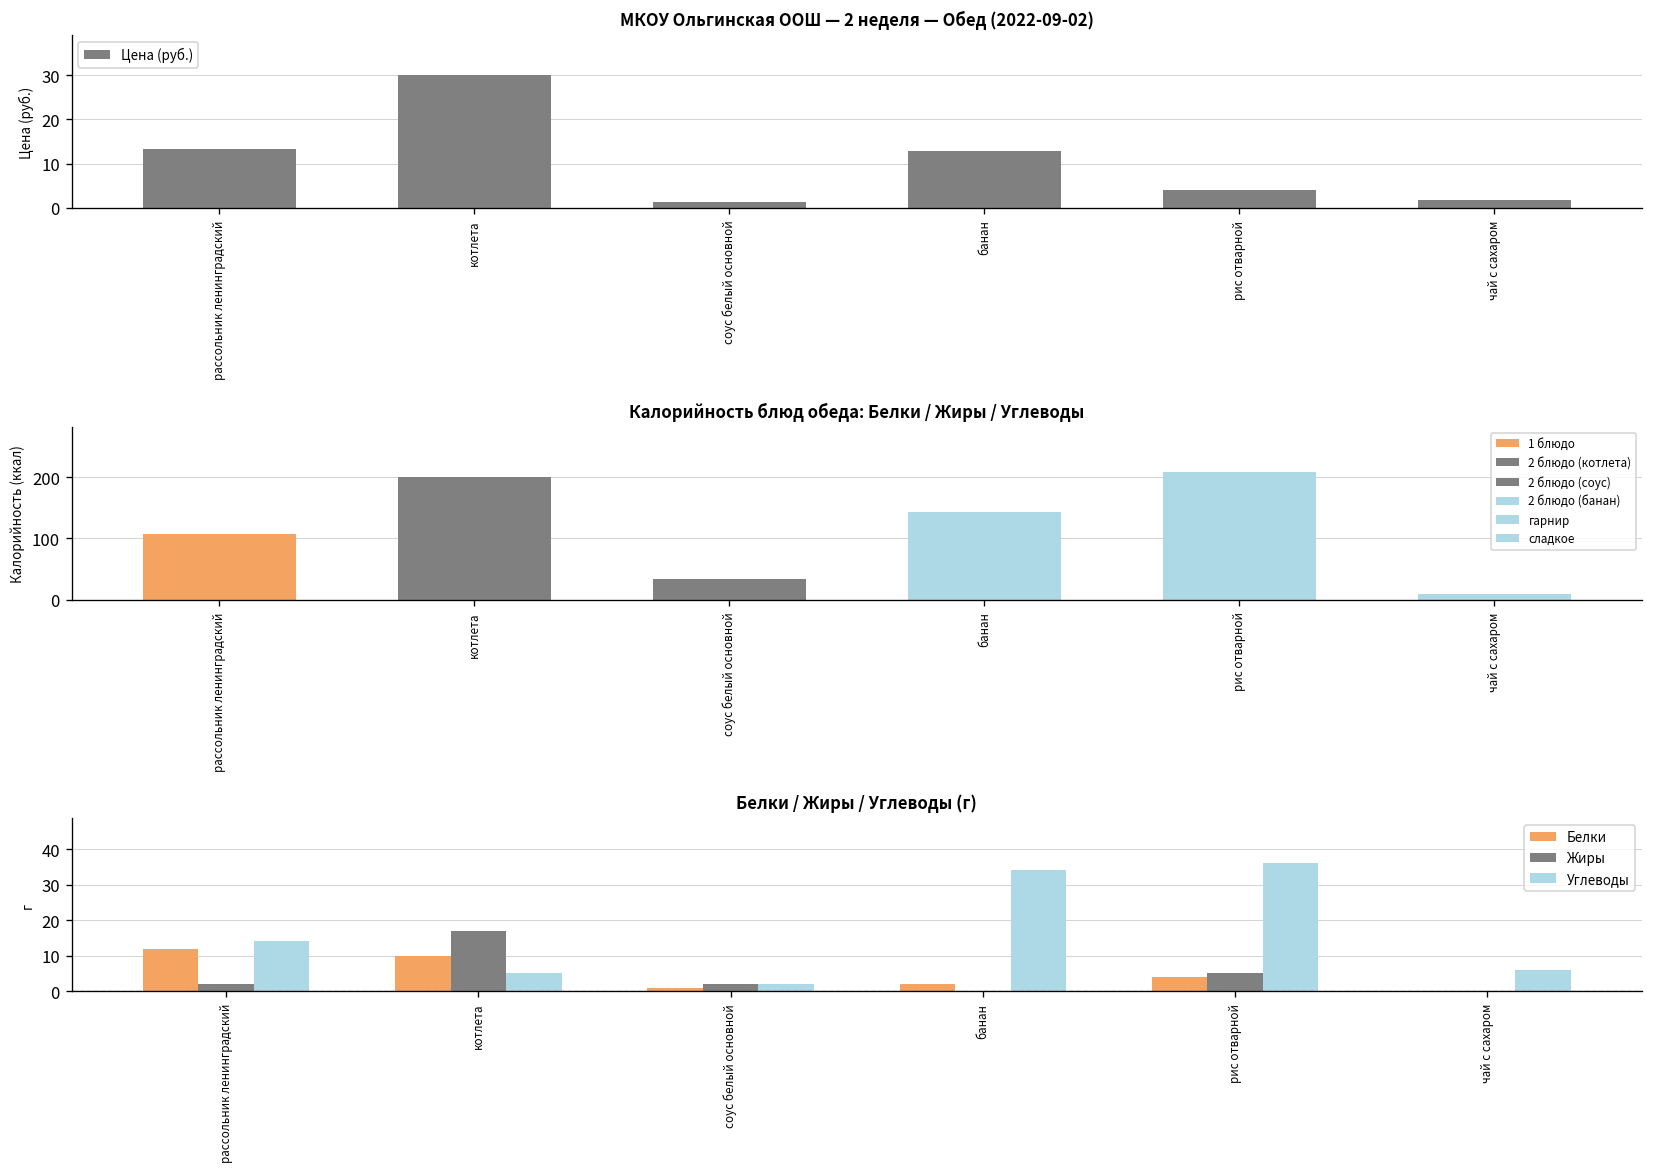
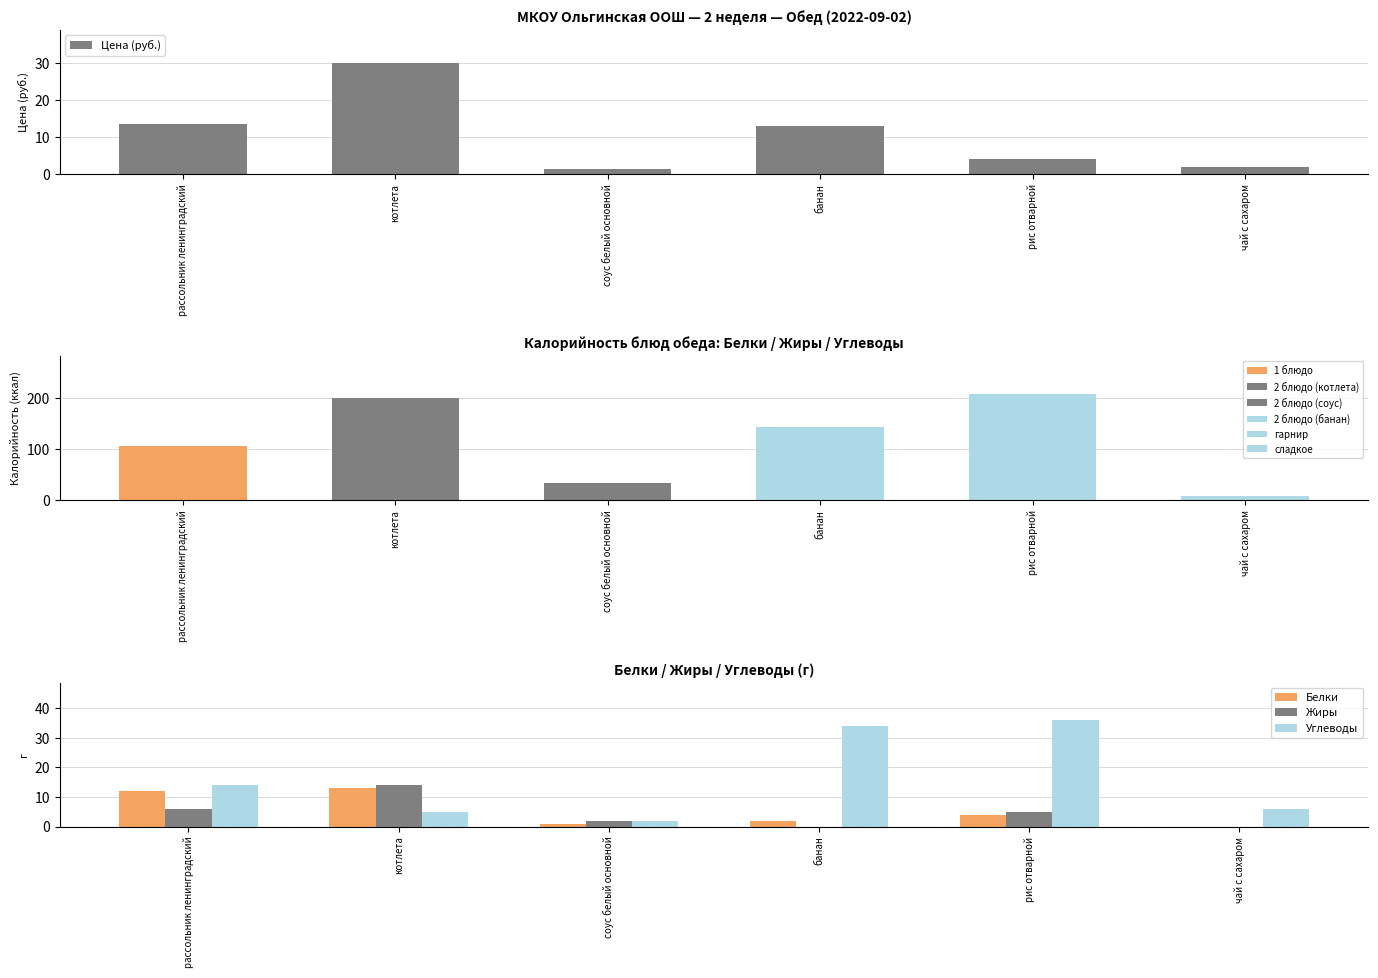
  {
    "МКОУ Ольгинская ООШ — 2 неделя — Обед (2022-09-02)": {
      "рассольник ленинградский": 13,
      "котлета": 30,
      "соус белый основной": 1,
      "банан": 13,
      "рис отварной": 4,
      "чай с сахаром": 2
    },
    "Калорийность блюд обеда: Белки / Жиры / Углеводы": {
      "рассольник ленинградский": 110,
      "котлета": 200,
      "соус белый основной": 30,
      "банан": 140,
      "рис отварной": 210,
      "чай с сахаром": 10
    },
    "Белки / Жиры / Углеводы (г)": {
      "Белки": {
        "рассольник ленинградский": 12,
-       "котлета": 10,
+       "котлета": 13,
        "соус белый основной": 1,
        "банан": 2,
        "рис отварной": 4,
        "чай с сахаром": 0
      },
      "Жиры": {
-       "рассольник ленинградский": 2,
-       "котлета": 17,
+       "рассольник ленинградский": 6,
+       "котлета": 14,
        "соус белый основной": 2,
        "банан": 0,
        "рис отварной": 5,
        "чай с сахаром": 0
      },
      "Углеводы": {
        "рассольник ленинградский": 14,
        "котлета": 5,
        "соус белый основной": 2,
        "банан": 34,
        "рис отварной": 36,
        "чай с сахаром": 6
      }
    }
  }
